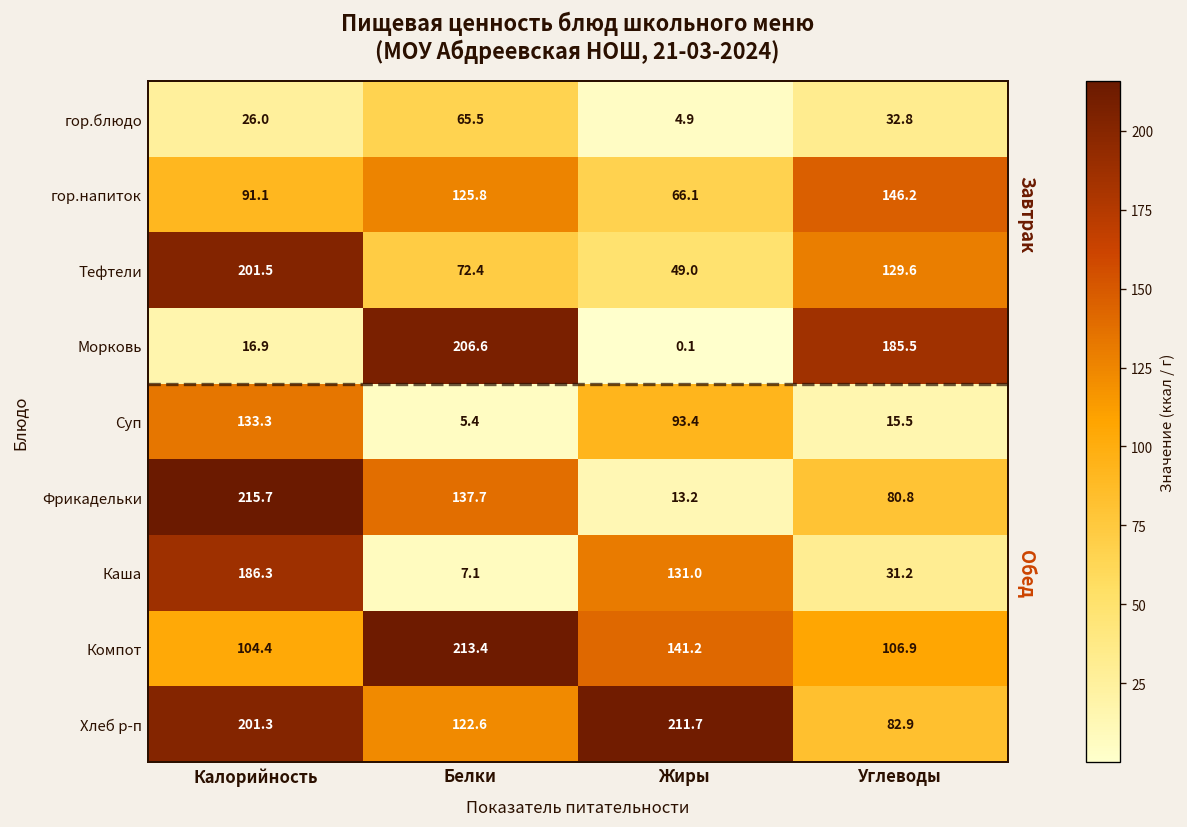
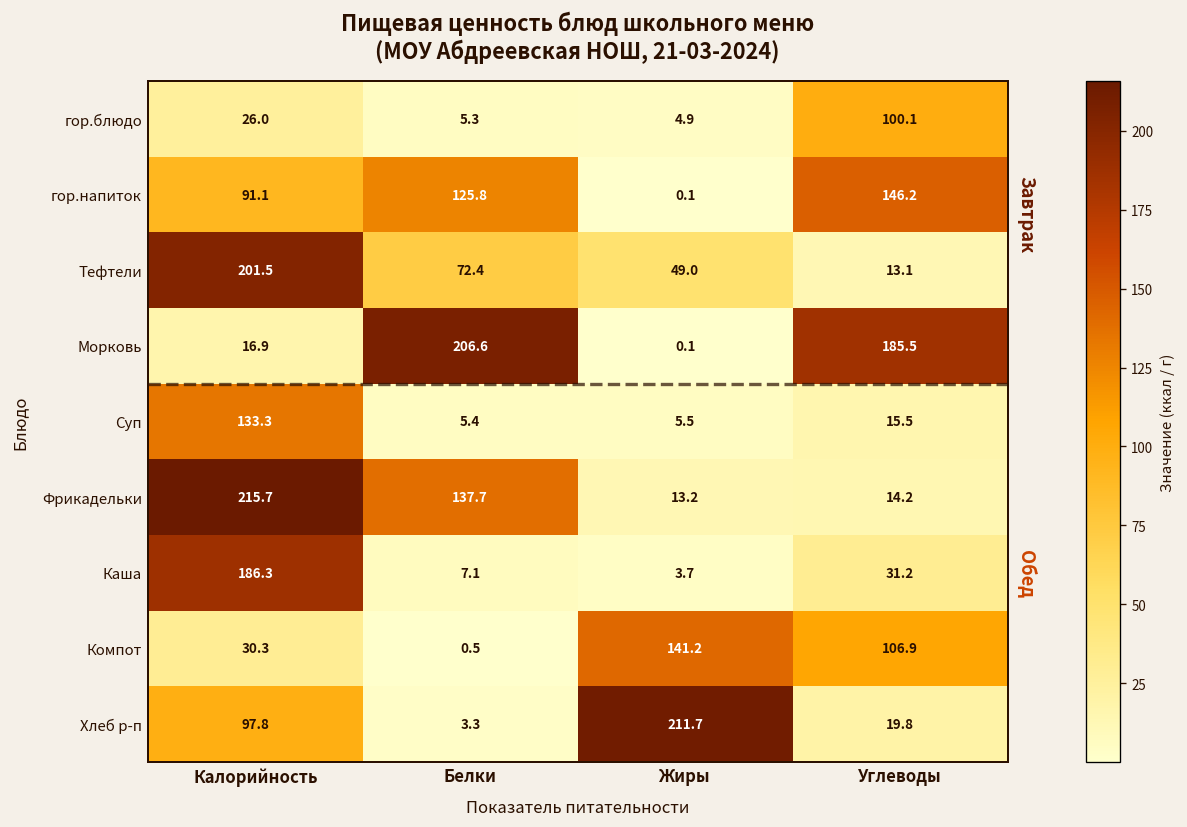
  {
    "гор.блюдо": {
      "Калорийность": 26.0,
-     "Белки": 65.5,
+     "Белки": 5.3,
      "Жиры": 4.9,
-     "Углеводы": 32.8
+     "Углеводы": 100.1
    },
    "гор.напиток": {
      "Калорийность": 91.1,
      "Белки": 125.8,
-     "Жиры": 66.1,
+     "Жиры": 0.1,
      "Углеводы": 146.2
    },
    "Тефтели": {
      "Калорийность": 201.5,
      "Белки": 72.4,
      "Жиры": 49.0,
-     "Углеводы": 129.6
+     "Углеводы": 13.1
    },
    "Морковь": {
      "Калорийность": 16.9,
      "Белки": 206.6,
      "Жиры": 0.1,
      "Углеводы": 185.5
    },
    "Суп": {
      "Калорийность": 133.3,
      "Белки": 5.4,
-     "Жиры": 93.4,
+     "Жиры": 5.5,
      "Углеводы": 15.5
    },
    "Фрикадельки": {
      "Калорийность": 215.7,
      "Белки": 137.7,
      "Жиры": 13.2,
-     "Углеводы": 80.8
+     "Углеводы": 14.2
    },
    "Каша": {
      "Калорийность": 186.3,
      "Белки": 7.1,
-     "Жиры": 131.0,
+     "Жиры": 3.7,
      "Углеводы": 31.2
    },
    "Компот": {
-     "Калорийность": 104.4,
-     "Белки": 213.4,
+     "Калорийность": 30.3,
+     "Белки": 0.5,
      "Жиры": 141.2,
      "Углеводы": 106.9
    },
    "Хлеб р-п": {
-     "Калорийность": 201.3,
-     "Белки": 122.6,
+     "Калорийность": 97.8,
+     "Белки": 3.3,
      "Жиры": 211.7,
-     "Углеводы": 82.9
+     "Углеводы": 19.8
    }
  }
